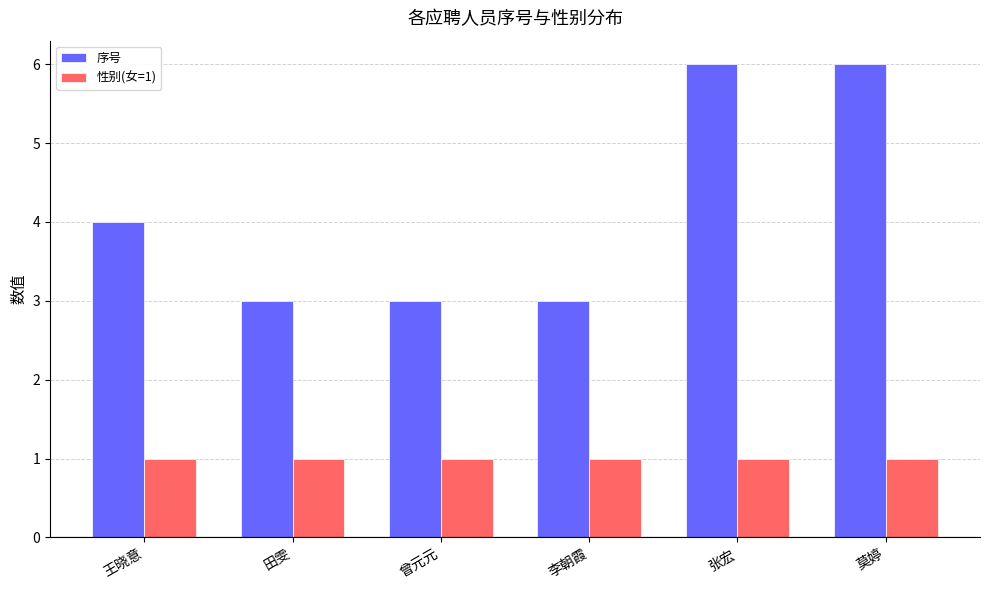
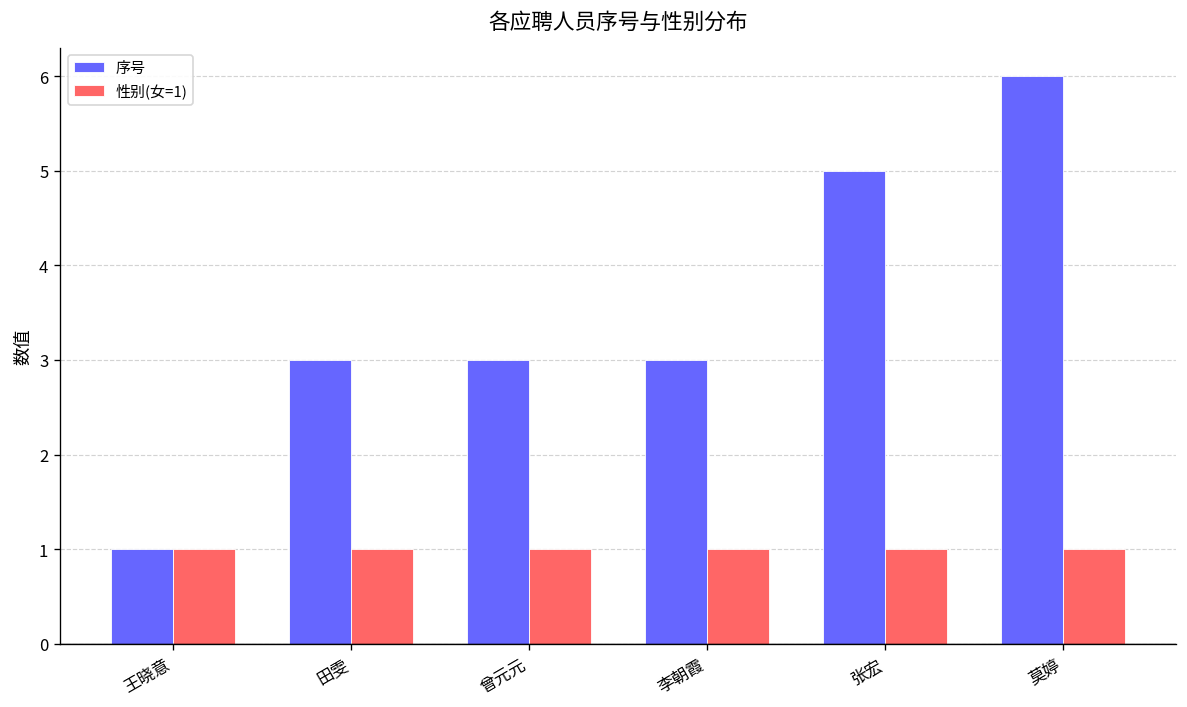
  {
    "序号": {
-     "王晓意": 4,
+     "王晓意": 1,
      "田雯": 3,
      "曾元元": 3,
      "李朝霞": 3,
-     "张宏": 6,
+     "张宏": 5,
      "莫婷": 6
    },
    "性别(女=1)": {
      "王晓意": 1,
      "田雯": 1,
      "曾元元": 1,
      "李朝霞": 1,
      "张宏": 1,
      "莫婷": 1
    }
  }
